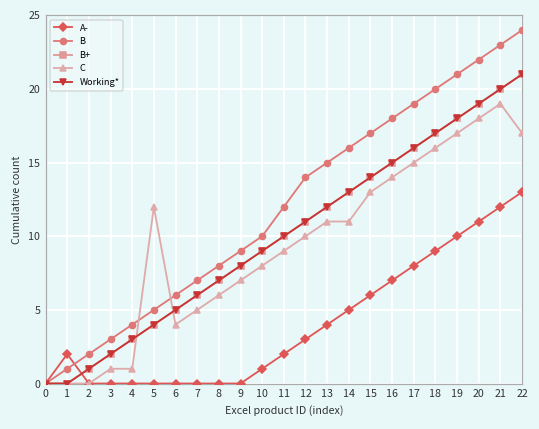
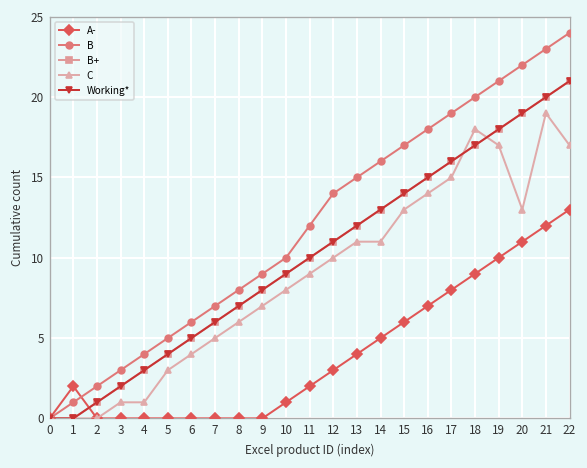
  {
    "C": {
      "3": 1,
      "4": 1,
-     "5": 12,
+     "5": 3,
      "6": 4,
      "7": 5,
      "8": 6,
      "9": 7,
      "10": 8,
      "11": 9,
      "12": 10,
      "13": 11,
      "14": 11,
      "15": 13,
      "16": 14,
      "17": 15,
-     "18": 16,
+     "18": 18,
      "19": 17,
-     "20": 18,
+     "20": 13,
      "21": 19,
      "22": 17
    }
  }
